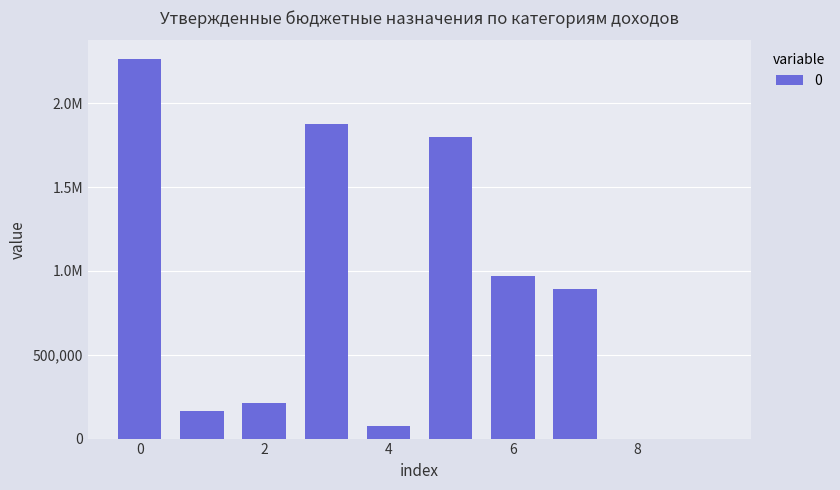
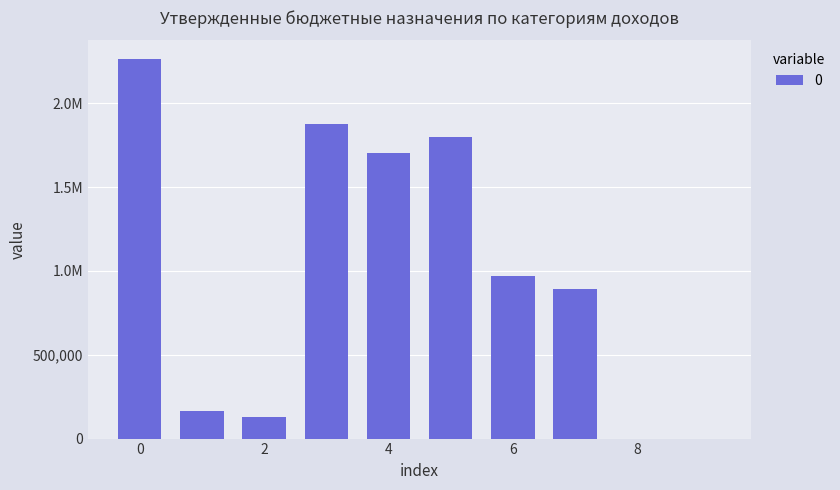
  {
    "0": "2,260,000",
-   "2": "210,000",
-   "4": "80,000",
+   "2": "130,000",
+   "4": "1,700,000",
    "6": "970,000",
    "8": "0"
  }
